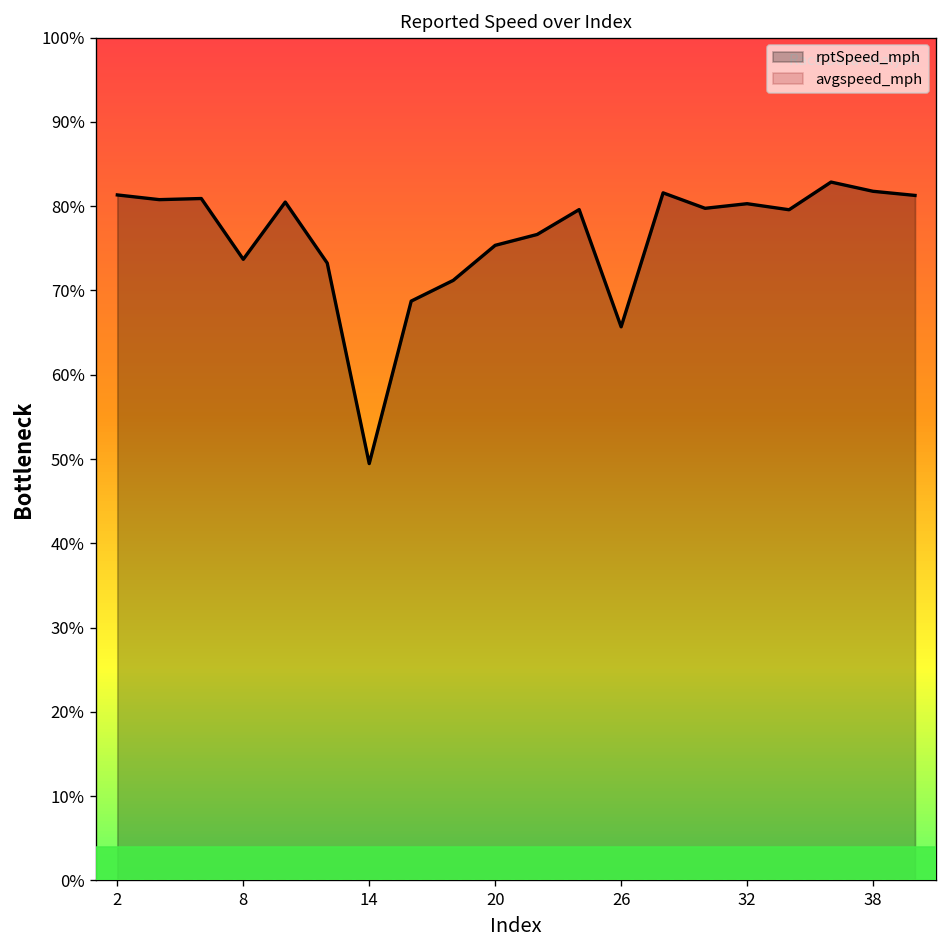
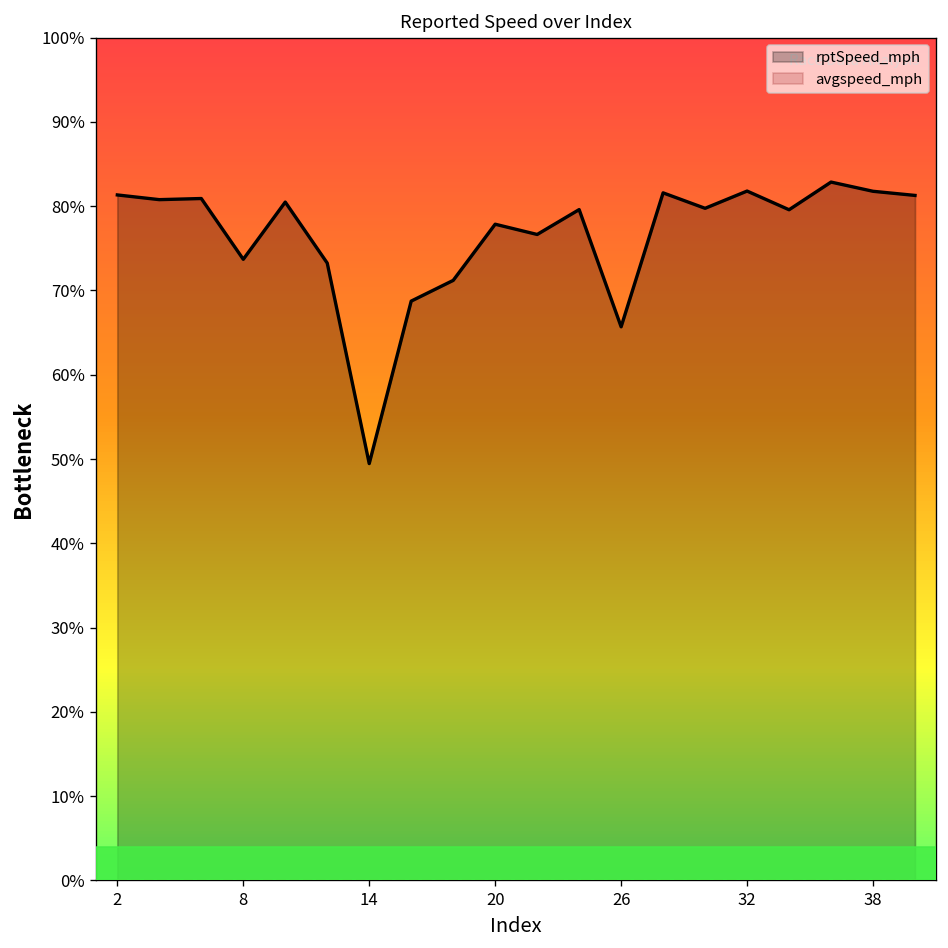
  {
    "rptSpeed_mph": {
      "2": "81%",
      "8": "74%",
      "14": "49%",
-     "20": "75%",
+     "20": "78%",
      "26": "66%",
-     "32": "80%",
+     "32": "82%",
      "38": "82%"
    }
  }
